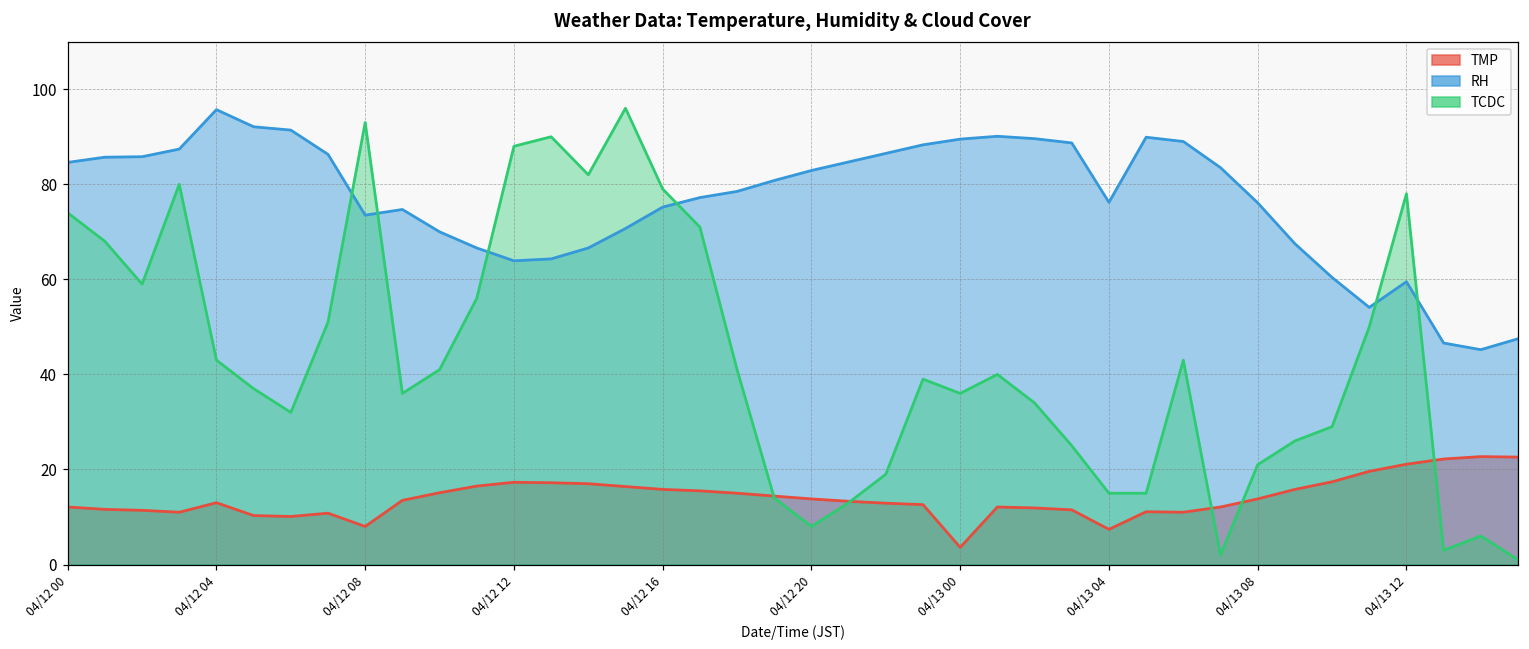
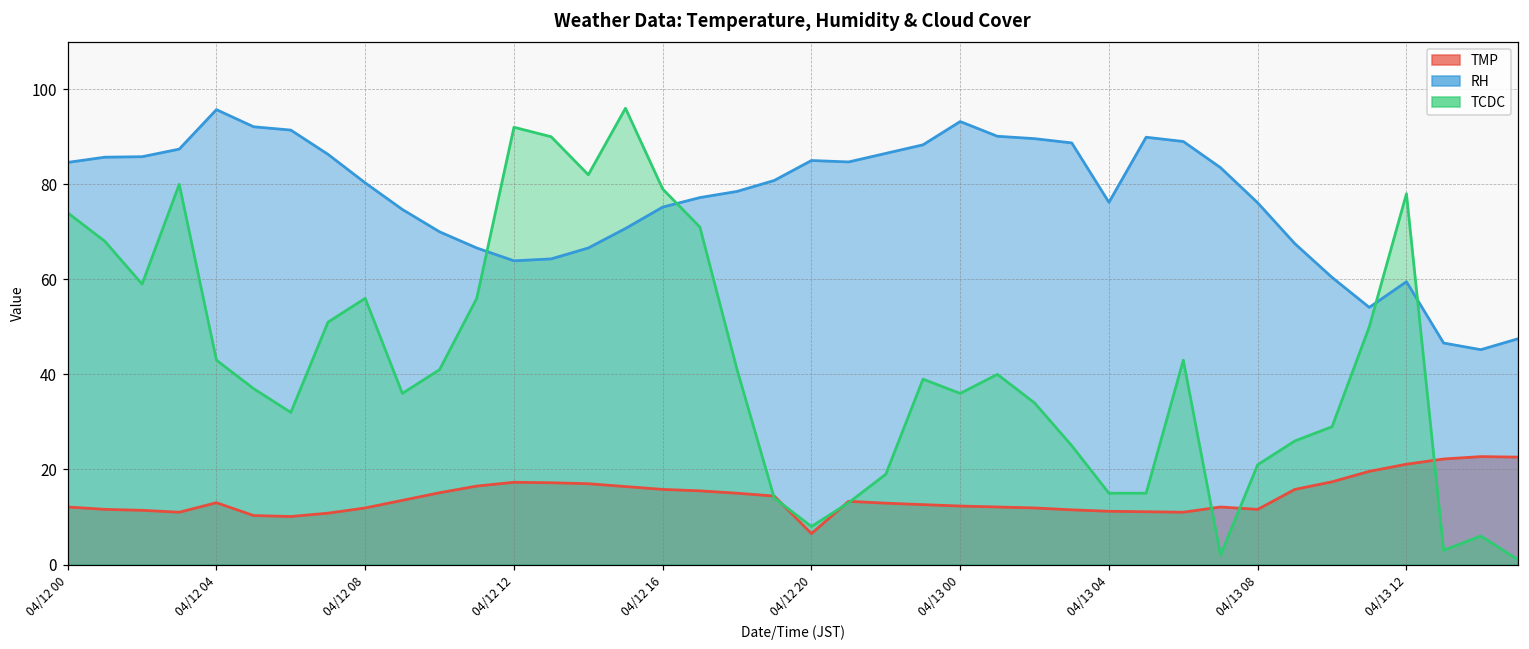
  {
    "TMP": {
      "04/12 00": 12,
      "04/12 04": 13,
-     "04/12 08": 8,
+     "04/12 08": 12,
      "04/12 12": 17,
      "04/12 16": 16,
-     "04/12 20": 14,
-     "04/13 00": 4,
-     "04/13 04": 7,
-     "04/13 08": 14,
+     "04/12 20": 7,
+     "04/13 00": 12,
+     "04/13 04": 11,
+     "04/13 08": 12,
      "04/13 12": 21
    },
    "RH": {
      "04/12 00": 85,
      "04/12 04": 96,
-     "04/12 08": 74,
+     "04/12 08": 80,
      "04/12 12": 64,
      "04/12 16": 75,
-     "04/12 20": 83,
-     "04/13 00": 90,
+     "04/12 20": 85,
+     "04/13 00": 93,
      "04/13 04": 76,
      "04/13 08": 76,
      "04/13 12": 60
    },
    "TCDC": {
      "04/12 00": 74,
      "04/12 04": 43,
-     "04/12 08": 93,
-     "04/12 12": 88,
+     "04/12 08": 56,
+     "04/12 12": 92,
      "04/12 16": 79,
      "04/12 20": 8,
      "04/13 00": 36,
      "04/13 04": 15,
      "04/13 08": 21,
      "04/13 12": 78
    }
  }
